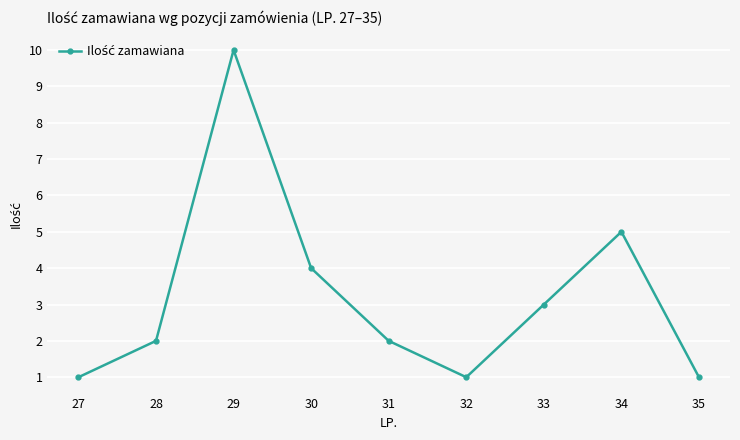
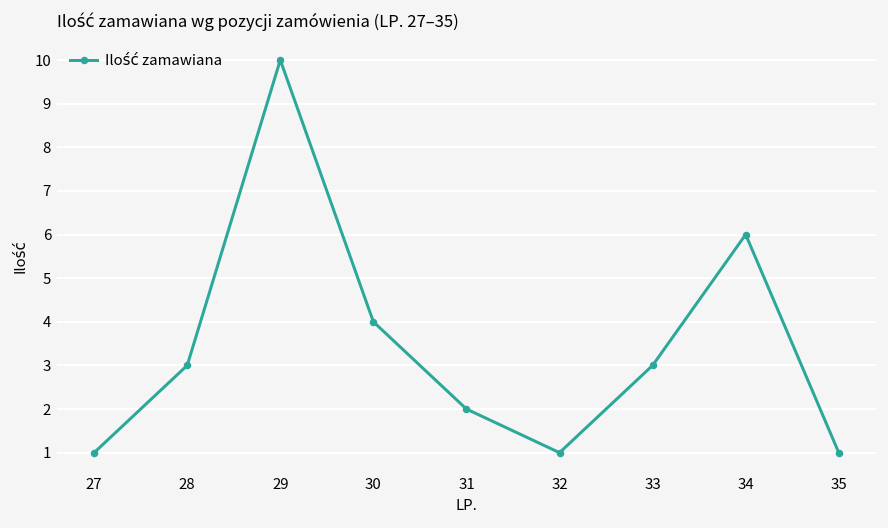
  {
    "27": 1,
-   "28": 2,
+   "28": 3,
    "29": 10,
    "30": 4,
    "31": 2,
    "32": 1,
    "33": 3,
-   "34": 5,
+   "34": 6,
    "35": 1
  }
